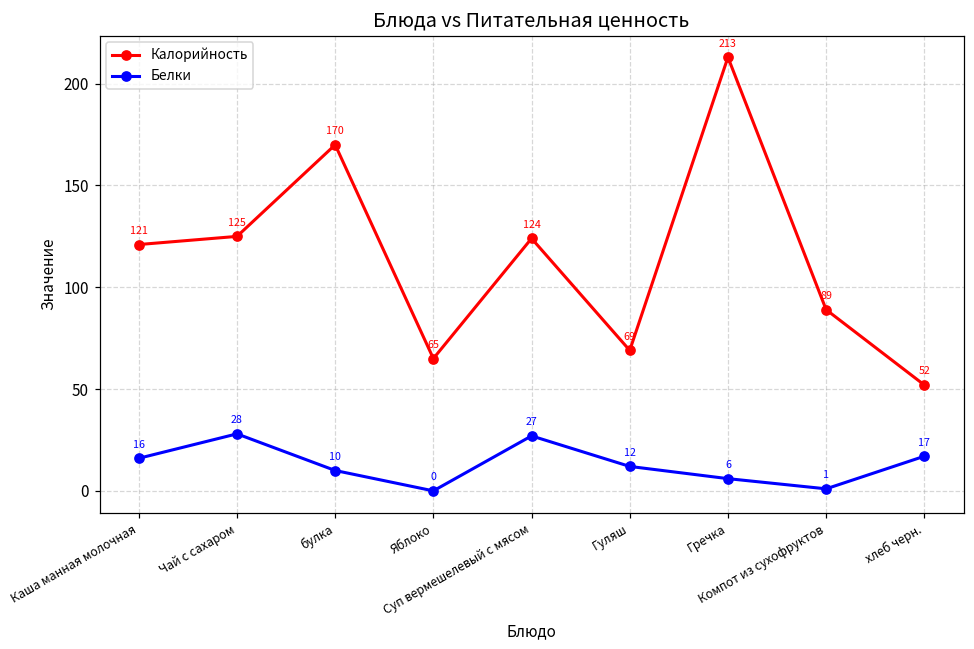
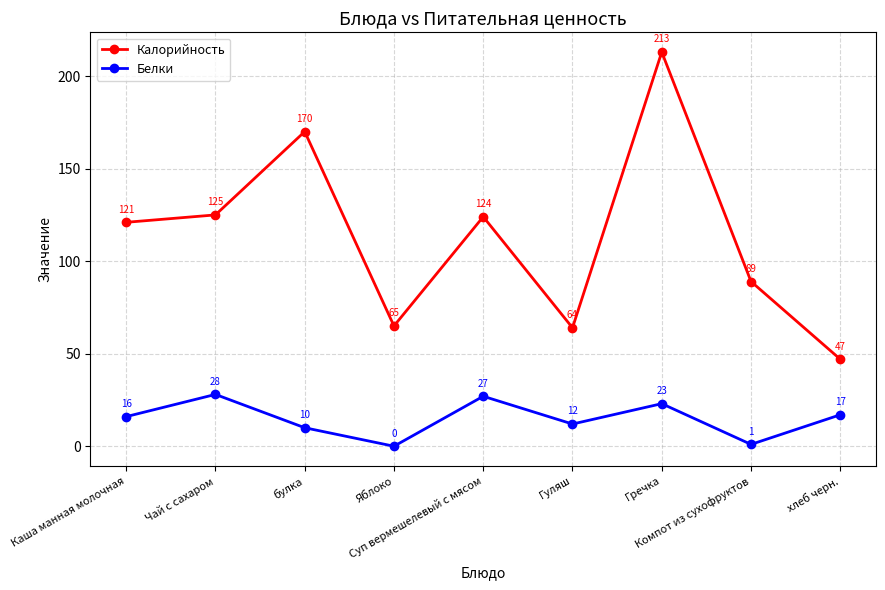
  {
    "Калорийность": {
      "Каша манная молочная": 121,
      "Чай с сахаром": 125,
      "булка": 170,
      "Яблоко": 65,
      "Суп вермешелевый с мясом": 124,
-     "Гуляш": 69,
+     "Гуляш": 64,
      "Гречка": 213,
      "Компот из сухофруктов": 89,
-     "хлеб черн.": 52
+     "хлеб черн.": 47
    },
    "Белки": {
      "Каша манная молочная": 16,
      "Чай с сахаром": 28,
      "булка": 10,
      "Яблоко": 0,
      "Суп вермешелевый с мясом": 27,
      "Гуляш": 12,
-     "Гречка": 6,
+     "Гречка": 23,
      "Компот из сухофруктов": 1,
      "хлеб черн.": 17
    }
  }
